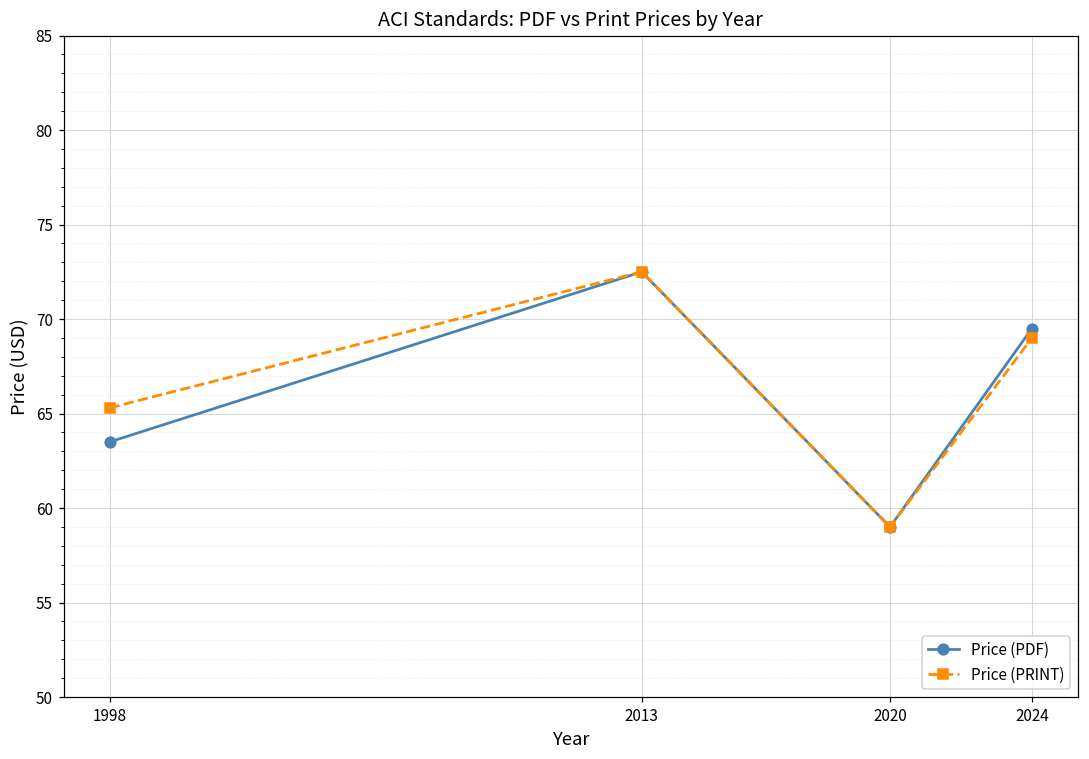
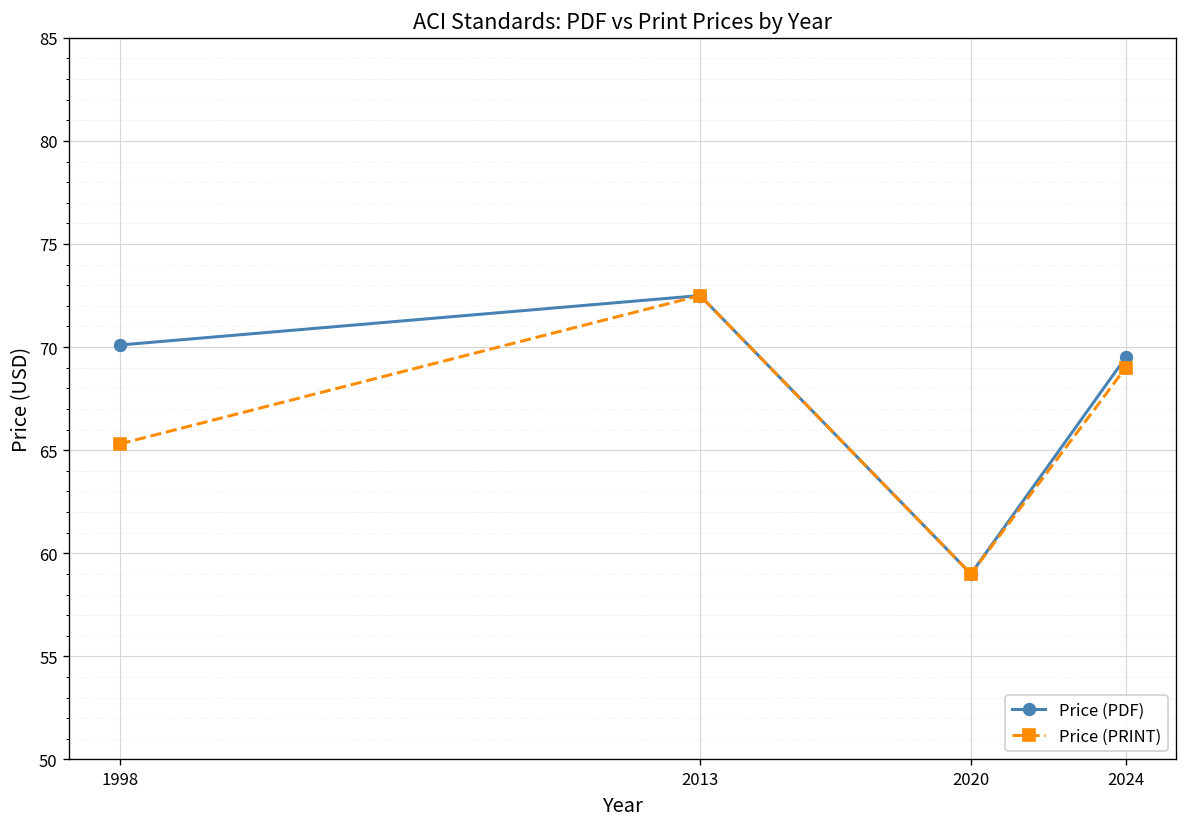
  {
    "Price (PDF)": {
-     "1998": 63.5,
+     "1998": 70.1,
      "2024": 69.5
    },
    "Price (PRINT)": {
      "1998": 65.3,
      "2024": 69.0
    }
  }
